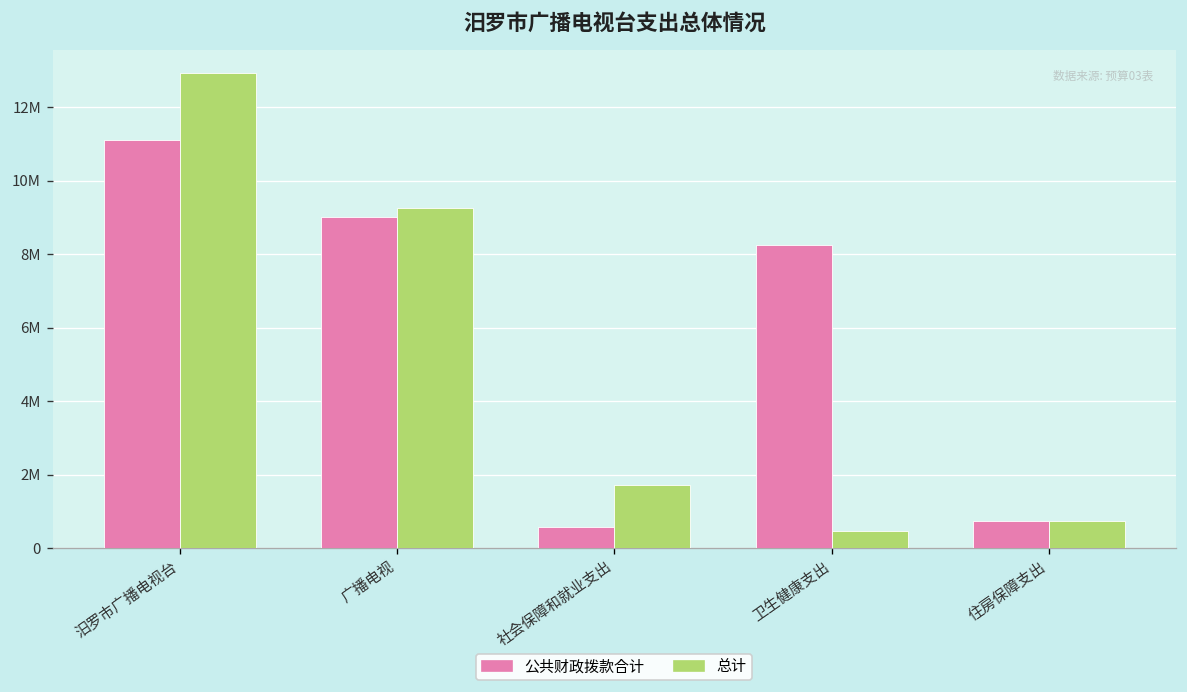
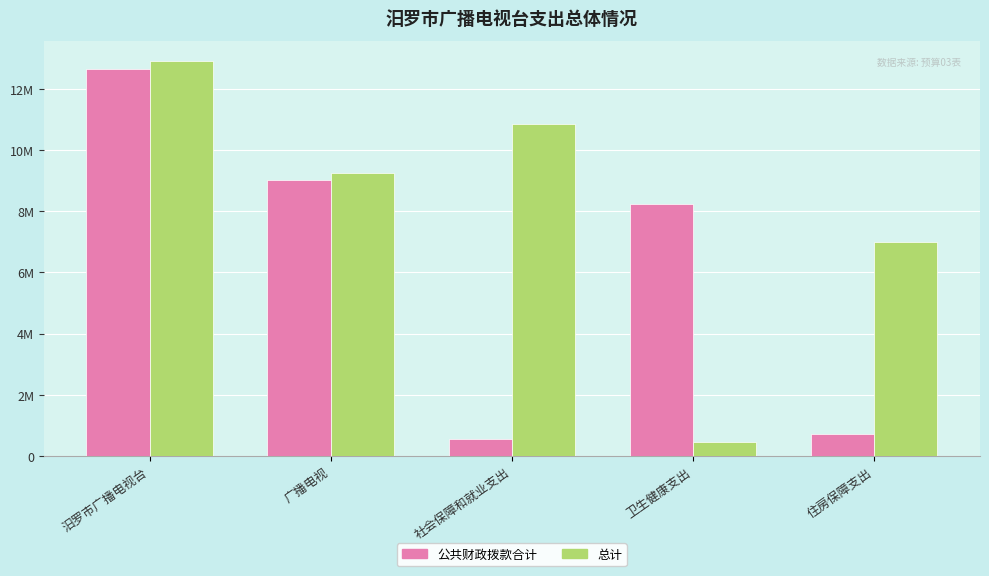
  {
    "公共财政拨款合计": {
-     "汨罗市广播电视台": 11100000,
+     "汨罗市广播电视台": 12600000,
      "广播电视": 9000000,
      "社会保障和就业支出": 600000,
      "卫生健康支出": 8200000,
      "住房保障支出": 700000
    },
    "总计": {
      "汨罗市广播电视台": 12900000,
      "广播电视": 9200000,
-     "社会保障和就业支出": 1700000,
+     "社会保障和就业支出": 10900000,
      "卫生健康支出": 500000,
-     "住房保障支出": 700000
+     "住房保障支出": 7000000
    }
  }
